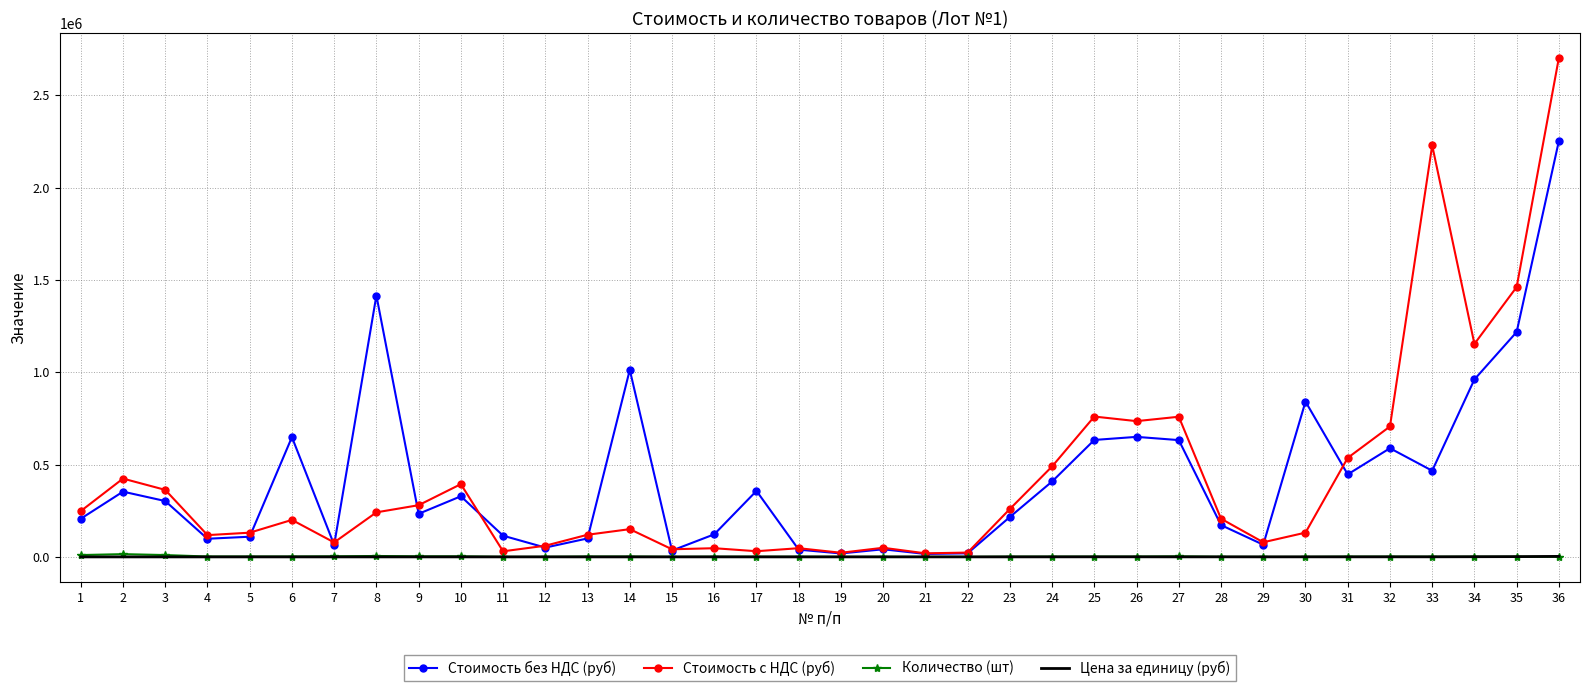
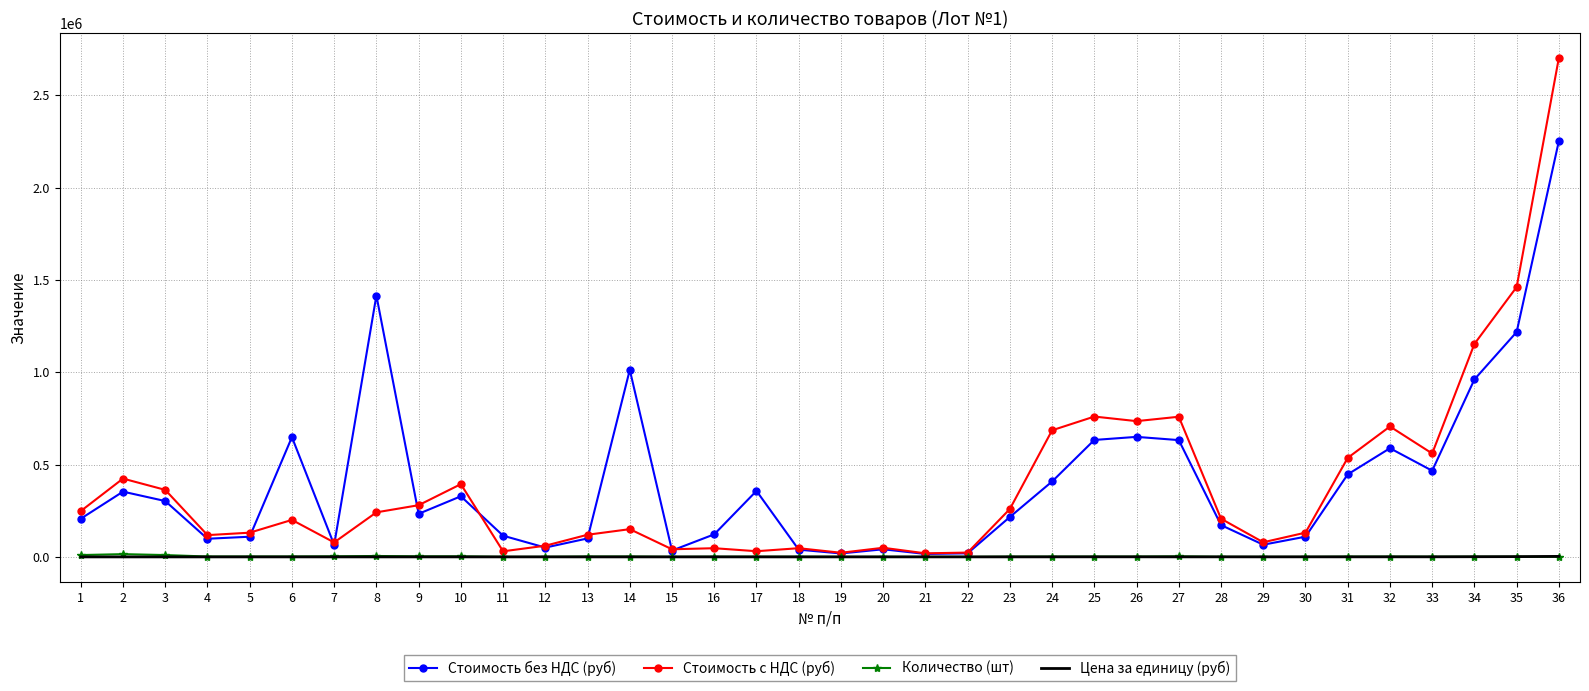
  {
    "Стоимость без НДС (руб)": {
      "1": 210000,
      "2": 350000,
      "3": 300000,
      "4": 100000,
      "5": 110000,
      "6": 650000,
      "8": 1420000,
      "9": 230000,
      "10": 330000,
      "11": 110000,
      "13": 100000,
      "14": 1010000,
      "16": 120000,
      "17": 360000,
      "23": 220000,
      "24": 410000,
      "25": 630000,
      "26": 650000,
      "27": 630000,
      "28": 170000,
-     "30": 840000,
+     "30": 110000,
      "31": 450000,
      "32": 590000,
      "33": 470000,
      "34": 960000,
      "35": 1220000,
      "36": 2250000
    },
    "Стоимость с НДС (руб)": {
      "1": 250000,
      "2": 420000,
      "3": 360000,
      "4": 120000,
      "5": 130000,
      "6": 200000,
      "8": 240000,
      "9": 280000,
      "10": 390000,
      "11": 30000,
      "13": 120000,
      "14": 150000,
      "16": 50000,
      "17": 30000,
      "23": 260000,
-     "24": 490000,
+     "24": 690000,
      "25": 760000,
      "26": 740000,
      "27": 760000,
      "28": 210000,
      "30": 130000,
      "31": 540000,
      "32": 710000,
-     "33": 2230000,
+     "33": 560000,
      "34": 1150000,
      "35": 1460000,
      "36": 2700000
    },
    "Количество (шт)": {
      "2": 20000
    },
    "Цена за единицу (руб)": {
      "2": 0
    }
  }
